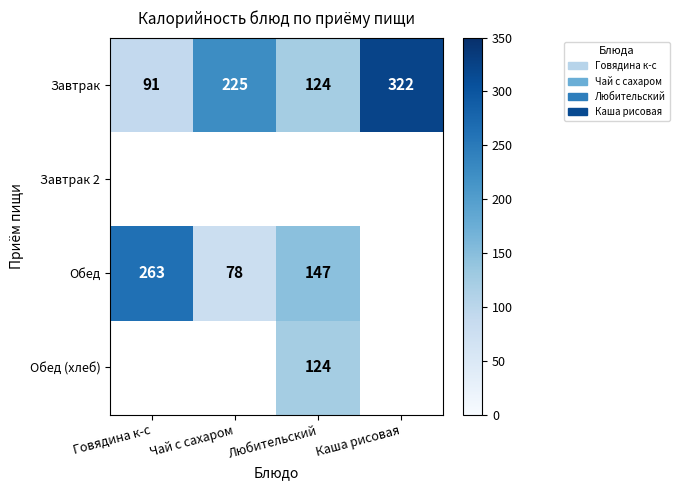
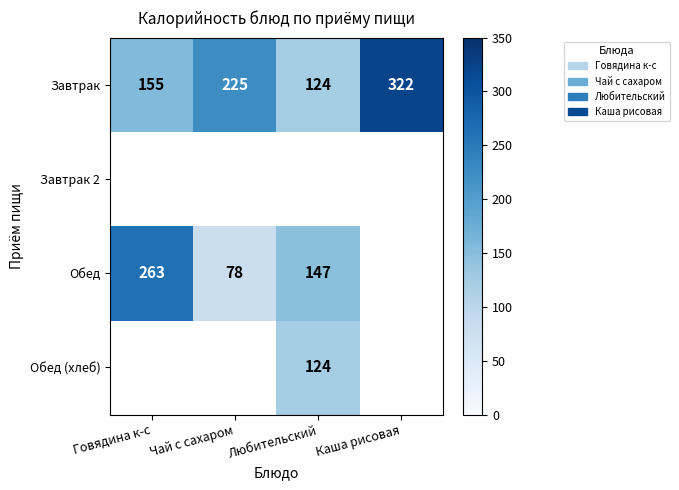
  {
    "Завтрак": {
-     "Говядина к-с": 91,
+     "Говядина к-с": 155,
      "Чай с сахаром": 225,
      "Любительский": 124,
      "Каша рисовая": 322
    },
    "Обед": {
      "Говядина к-с": 263,
      "Чай с сахаром": 78,
      "Любительский": 147
    },
    "Обед (хлеб)": {
      "Любительский": 124
    }
  }
